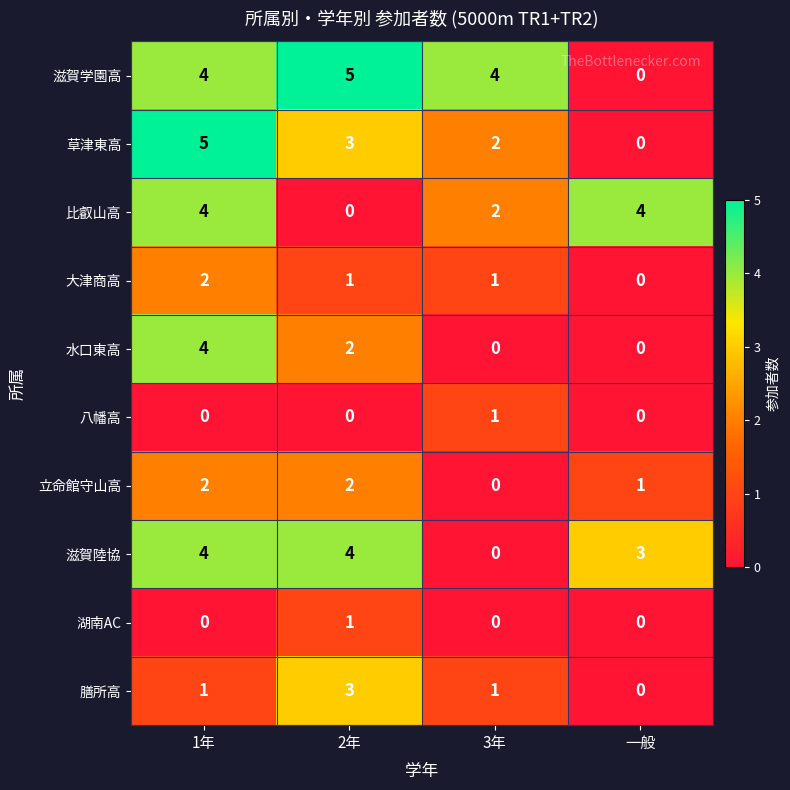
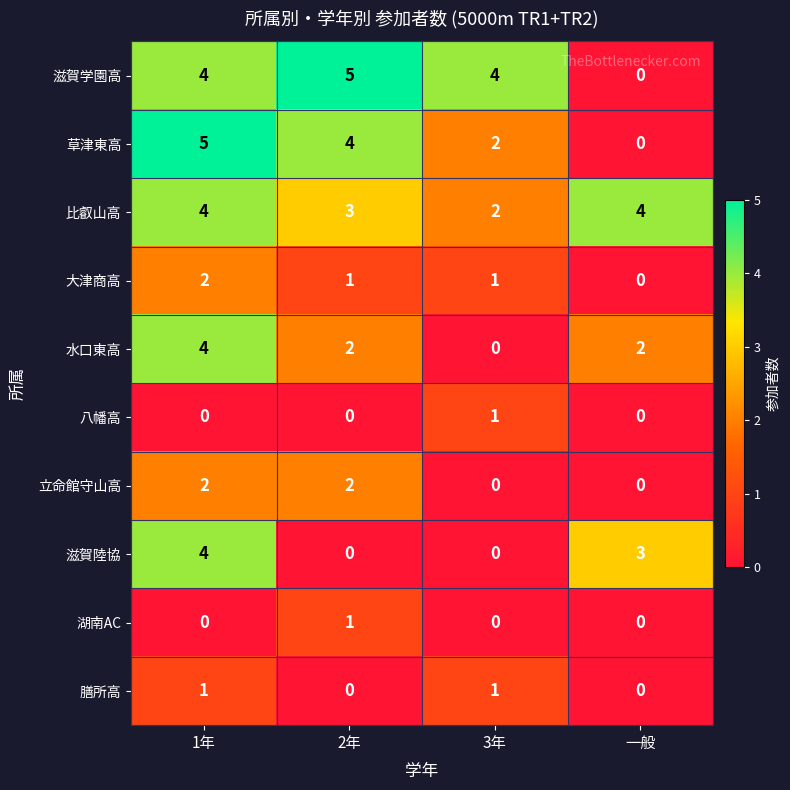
  {
    "滋賀学園高": {
      "1年": 4,
      "2年": 5,
      "3年": 4
    },
    "草津東高": {
      "1年": 5,
-     "2年": 3,
+     "2年": 4,
      "3年": 2,
      "一般": 0
    },
    "比叡山高": {
      "1年": 4,
-     "2年": 0,
+     "2年": 3,
      "3年": 2,
      "一般": 4
    },
    "大津商高": {
      "1年": 2,
      "2年": 1,
      "3年": 1,
      "一般": 0
    },
    "水口東高": {
      "1年": 4,
      "2年": 2,
      "3年": 0,
-     "一般": 0
+     "一般": 2
    },
    "八幡高": {
      "1年": 0,
      "2年": 0,
      "3年": 1,
      "一般": 0
    },
    "立命館守山高": {
      "1年": 2,
      "2年": 2,
      "3年": 0,
-     "一般": 1
+     "一般": 0
    },
    "滋賀陸協": {
      "1年": 4,
-     "2年": 4,
+     "2年": 0,
      "3年": 0,
      "一般": 3
    },
    "湖南AC": {
      "1年": 0,
      "2年": 1,
      "3年": 0,
      "一般": 0
    },
    "膳所高": {
      "1年": 1,
-     "2年": 3,
+     "2年": 0,
      "3年": 1,
      "一般": 0
    }
  }
